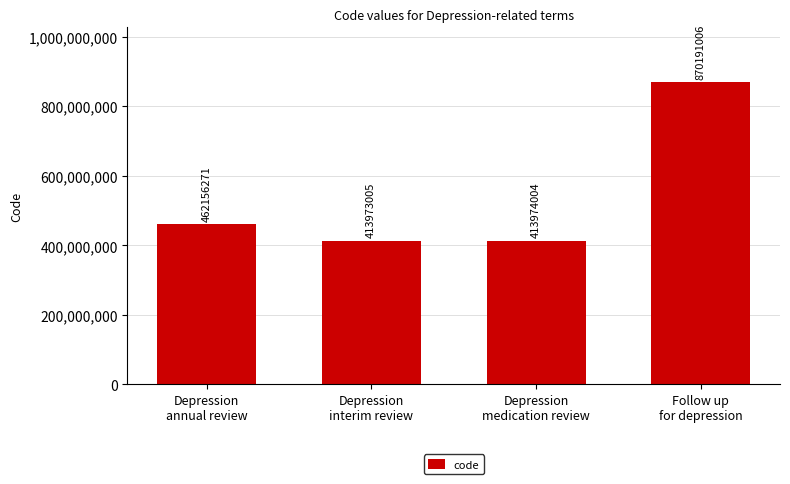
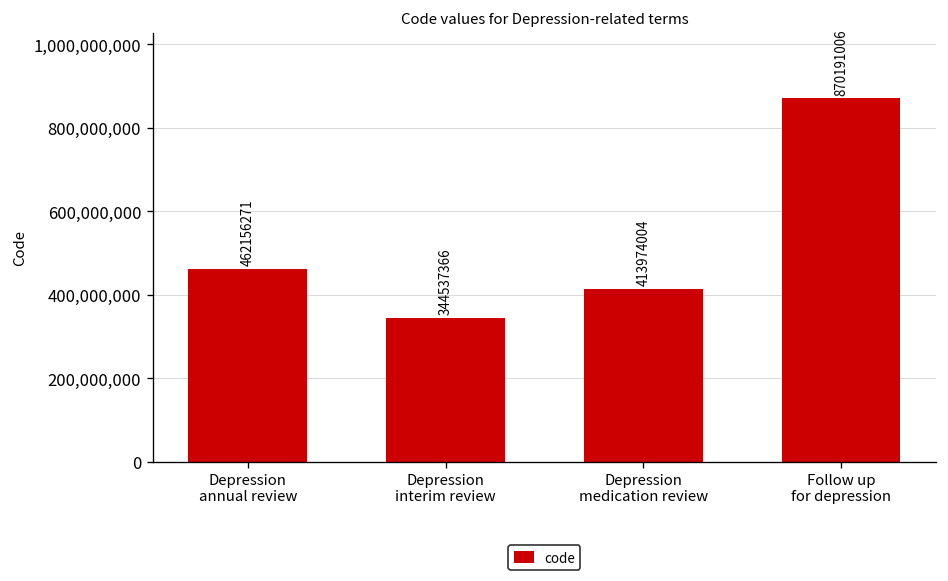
  {
    "Depression annual review": 462156271,
-   "Depression interim review": 413973005,
+   "Depression interim review": 344537366,
    "Depression medication review": 413974004,
    "Follow up for depression": 870191006
  }
